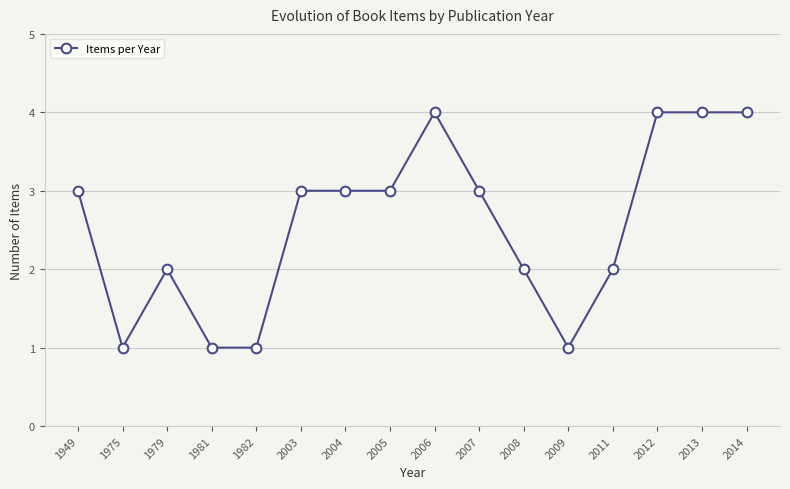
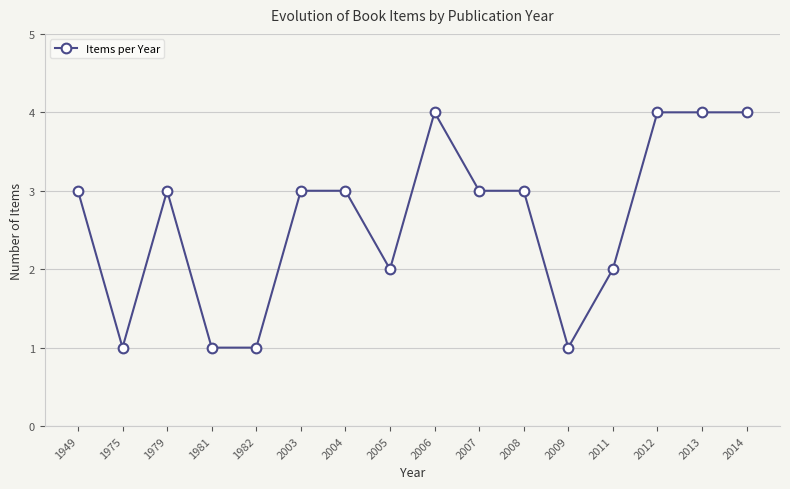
  {
    "1949": 3,
    "1975": 1,
-   "1979": 2,
+   "1979": 3,
    "1981": 1,
    "1982": 1,
    "2003": 3,
    "2004": 3,
-   "2005": 3,
+   "2005": 2,
    "2006": 4,
    "2007": 3,
-   "2008": 2,
+   "2008": 3,
    "2009": 1,
    "2011": 2,
    "2012": 4,
    "2013": 4,
    "2014": 4
  }
